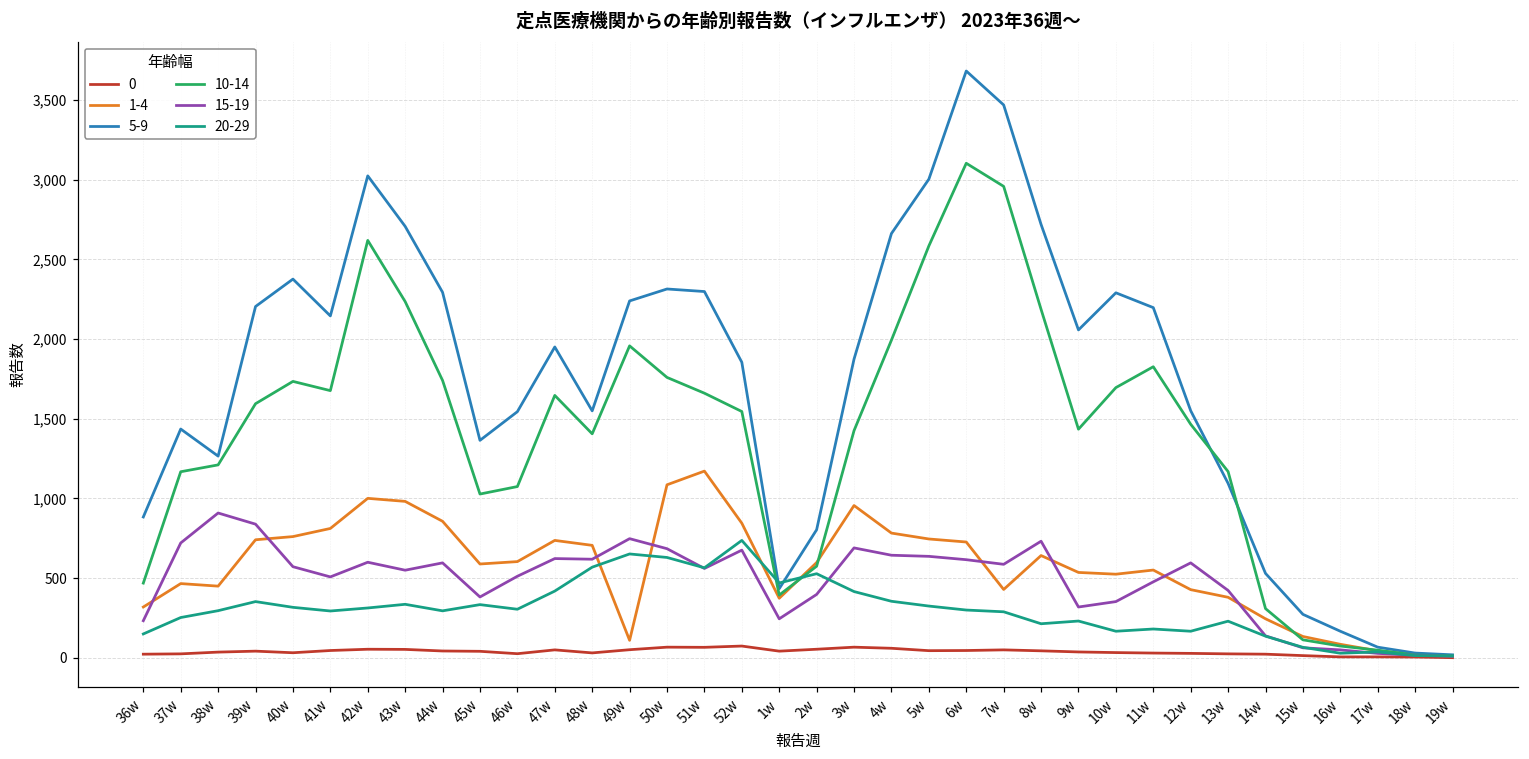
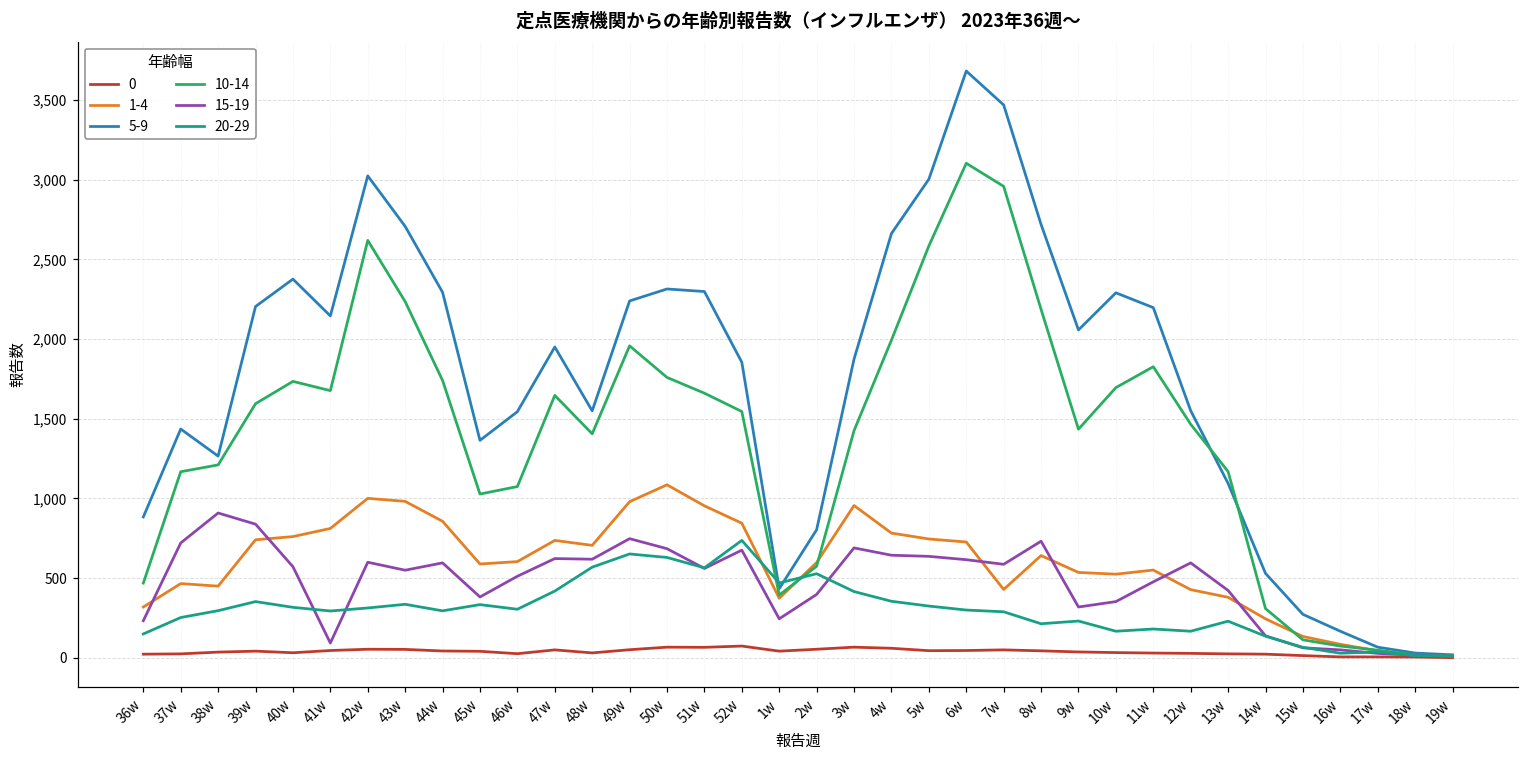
  {
    "0": {
      "36w": "20",
      "37w": "20",
      "38w": "40",
      "39w": "40",
      "40w": "30",
      "41w": "50",
      "42w": "50",
      "43w": "50",
      "44w": "40",
      "45w": "40",
      "46w": "30",
      "47w": "50",
      "48w": "30",
      "49w": "50",
      "50w": "70",
      "51w": "70",
      "52w": "70",
      "1w": "40",
      "2w": "50",
      "3w": "70",
      "4w": "60",
      "5w": "40",
      "6w": "50",
      "7w": "50",
      "8w": "40",
      "9w": "40",
      "10w": "30",
      "11w": "30",
      "12w": "30",
      "13w": "20",
      "14w": "20",
      "15w": "10",
      "16w": "10",
      "17w": "10"
    },
    "1-4": {
      "36w": "320",
      "37w": "470",
      "38w": "450",
      "39w": "740",
      "40w": "760",
      "41w": "810",
      "42w": "1,000",
      "43w": "980",
      "44w": "860",
      "45w": "590",
      "46w": "600",
      "47w": "740",
      "48w": "710",
-     "49w": "110",
+     "49w": "980",
      "50w": "1,090",
-     "51w": "1,170",
+     "51w": "950",
      "52w": "840",
      "1w": "370",
      "2w": "600",
      "3w": "960",
      "4w": "780",
      "5w": "750",
      "6w": "730",
      "7w": "430",
      "8w": "640",
      "9w": "540",
      "10w": "520",
      "11w": "550",
      "12w": "430",
      "13w": "380",
      "14w": "240",
      "15w": "130"
    },
    "5-9": {
      "36w": "880",
      "37w": "1,440",
      "38w": "1,270",
      "39w": "2,200",
      "40w": "2,380",
      "41w": "2,150",
      "42w": "3,020",
      "43w": "2,710",
      "44w": "2,290",
      "45w": "1,360",
      "46w": "1,540",
      "47w": "1,950",
      "48w": "1,550",
      "49w": "2,240",
      "50w": "2,310",
      "51w": "2,300",
      "52w": "1,850",
      "1w": "430",
      "2w": "800",
      "3w": "1,870",
      "4w": "2,660",
      "5w": "3,000",
      "6w": "3,680",
      "7w": "3,470",
      "8w": "2,720",
      "9w": "2,060",
      "10w": "2,290",
      "11w": "2,200",
      "12w": "1,550",
      "13w": "1,090",
      "14w": "530",
      "15w": "270",
      "16w": "170",
      "17w": "70"
    },
    "15-19": {
      "36w": "230",
      "37w": "720",
      "38w": "910",
      "39w": "840",
      "40w": "570",
-     "41w": "510",
+     "41w": "90",
      "42w": "600",
      "43w": "550",
      "44w": "600",
      "45w": "380",
      "46w": "510",
      "47w": "620",
      "48w": "620",
      "49w": "750",
      "50w": "680",
      "52w": "680",
      "1w": "240",
      "2w": "400",
      "3w": "690",
      "4w": "640",
      "5w": "640",
      "6w": "620",
      "7w": "590",
      "8w": "730",
      "9w": "320",
      "10w": "350",
      "11w": "480",
      "12w": "600",
      "13w": "420",
      "16w": "50"
    }
  }
